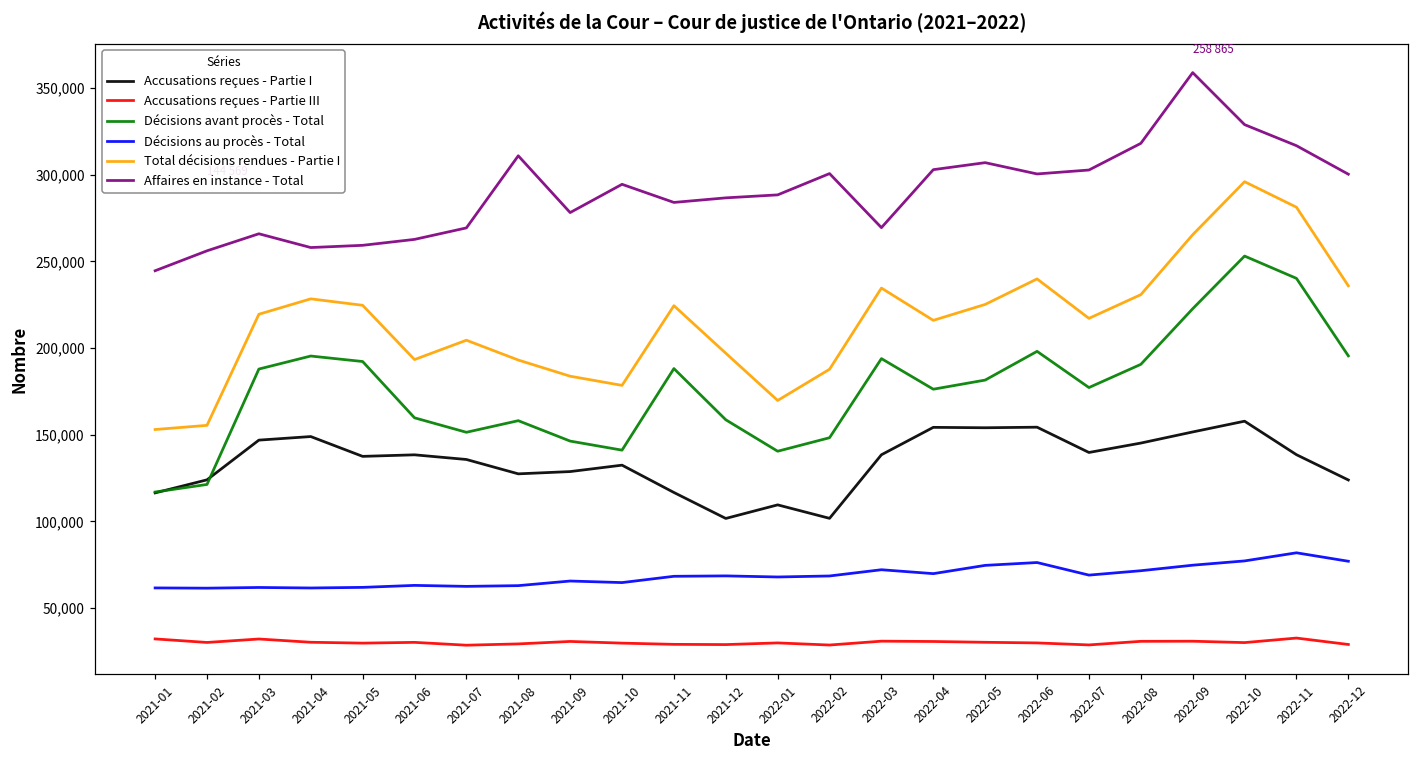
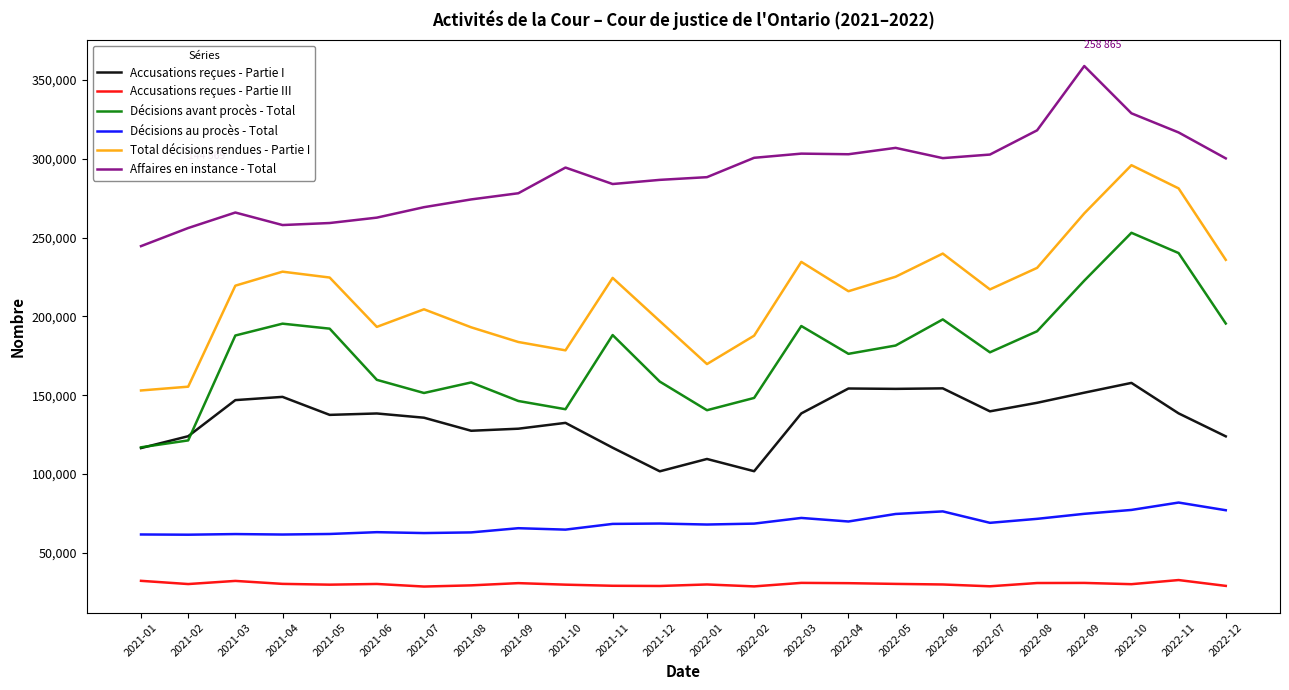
  {
    "Accusations reçues - Partie I": {
      "2021-02": "124,000",
      "2021-03": "147,000",
      "2021-04": "149,000",
      "2021-05": "137,000",
      "2021-06": "138,000",
      "2021-07": "136,000",
      "2021-08": "127,000",
      "2021-09": "129,000",
      "2021-10": "132,000",
      "2021-11": "117,000",
      "2021-12": "102,000",
      "2022-01": "110,000",
      "2022-02": "102,000",
      "2022-03": "138,000",
      "2022-04": "154,000",
      "2022-05": "154,000",
      "2022-06": "154,000",
      "2022-07": "140,000",
      "2022-08": "145,000",
      "2022-09": "152,000",
      "2022-10": "158,000",
      "2022-11": "138,000",
      "2022-12": "124,000"
    },
    "Accusations reçues - Partie III": {
      "2021-01": "32,000",
      "2021-02": "30,000",
      "2021-03": "32,000",
      "2021-04": "30,000",
      "2021-05": "30,000",
      "2021-06": "30,000",
      "2021-07": "29,000",
      "2021-08": "29,000",
      "2021-09": "31,000",
      "2021-10": "30,000",
      "2021-11": "29,000",
      "2021-12": "29,000",
      "2022-01": "30,000",
      "2022-02": "29,000",
      "2022-03": "31,000",
      "2022-04": "31,000",
      "2022-05": "30,000",
      "2022-06": "30,000",
      "2022-07": "29,000",
      "2022-08": "31,000",
      "2022-09": "31,000",
      "2022-10": "30,000",
      "2022-11": "33,000",
      "2022-12": "29,000"
    },
    "Décisions avant procès - Total": {
      "2021-02": "121,000",
      "2021-03": "188,000",
      "2021-04": "195,000",
      "2021-05": "192,000",
      "2021-06": "160,000",
      "2021-07": "151,000",
      "2021-08": "158,000",
      "2021-09": "146,000",
      "2021-10": "141,000",
      "2021-11": "188,000",
      "2021-12": "159,000",
      "2022-01": "140,000",
      "2022-02": "148,000",
      "2022-03": "194,000",
      "2022-04": "176,000",
      "2022-05": "181,000",
      "2022-06": "198,000",
      "2022-07": "177,000",
      "2022-08": "191,000",
      "2022-09": "223,000",
      "2022-10": "253,000",
      "2022-11": "240,000",
      "2022-12": "195,000"
    },
    "Décisions au procès - Total": {
      "2021-01": "62,000",
      "2021-02": "61,000",
      "2021-03": "62,000",
      "2021-04": "62,000",
      "2021-05": "62,000",
      "2021-06": "63,000",
      "2021-07": "62,000",
      "2021-08": "63,000",
      "2021-09": "66,000",
      "2021-10": "65,000",
      "2021-11": "68,000",
      "2021-12": "69,000",
      "2022-01": "68,000",
      "2022-02": "68,000",
      "2022-03": "72,000",
      "2022-04": "70,000",
      "2022-05": "75,000",
      "2022-06": "76,000",
      "2022-07": "69,000",
      "2022-08": "72,000",
      "2022-09": "75,000",
      "2022-10": "77,000",
      "2022-11": "82,000",
      "2022-12": "77,000"
    },
    "Total décisions rendues - Partie I": {
      "2021-01": "153,000",
      "2021-02": "155,000",
      "2021-03": "219,000",
      "2021-04": "228,000",
      "2021-05": "225,000",
      "2021-06": "193,000",
      "2021-07": "204,000",
      "2021-08": "193,000",
      "2021-09": "184,000",
      "2021-10": "178,000",
      "2021-11": "224,000",
      "2021-12": "197,000",
      "2022-01": "170,000",
      "2022-02": "188,000",
      "2022-03": "235,000",
      "2022-04": "216,000",
      "2022-05": "225,000",
      "2022-06": "240,000",
      "2022-07": "217,000",
      "2022-08": "231,000",
      "2022-09": "265,000",
      "2022-10": "296,000",
      "2022-11": "281,000",
      "2022-12": "236,000"
    },
    "Affaires en instance - Total": {
      "2021-01": "245,000",
      "2021-02": "256,000",
      "2021-03": "266,000",
      "2021-04": "258,000",
      "2021-05": "259,000",
      "2021-06": "263,000",
      "2021-07": "269,000",
-     "2021-08": "311,000",
+     "2021-08": "274,000",
      "2021-09": "278,000",
      "2021-10": "294,000",
      "2021-11": "284,000",
      "2021-12": "287,000",
      "2022-01": "288,000",
      "2022-02": "301,000",
-     "2022-03": "269,000",
+     "2022-03": "303,000",
      "2022-04": "303,000",
      "2022-05": "307,000",
      "2022-06": "300,000",
      "2022-07": "303,000",
      "2022-08": "318,000",
      "2022-10": "329,000",
      "2022-11": "317,000",
      "2022-12": "300,000"
    }
  }
